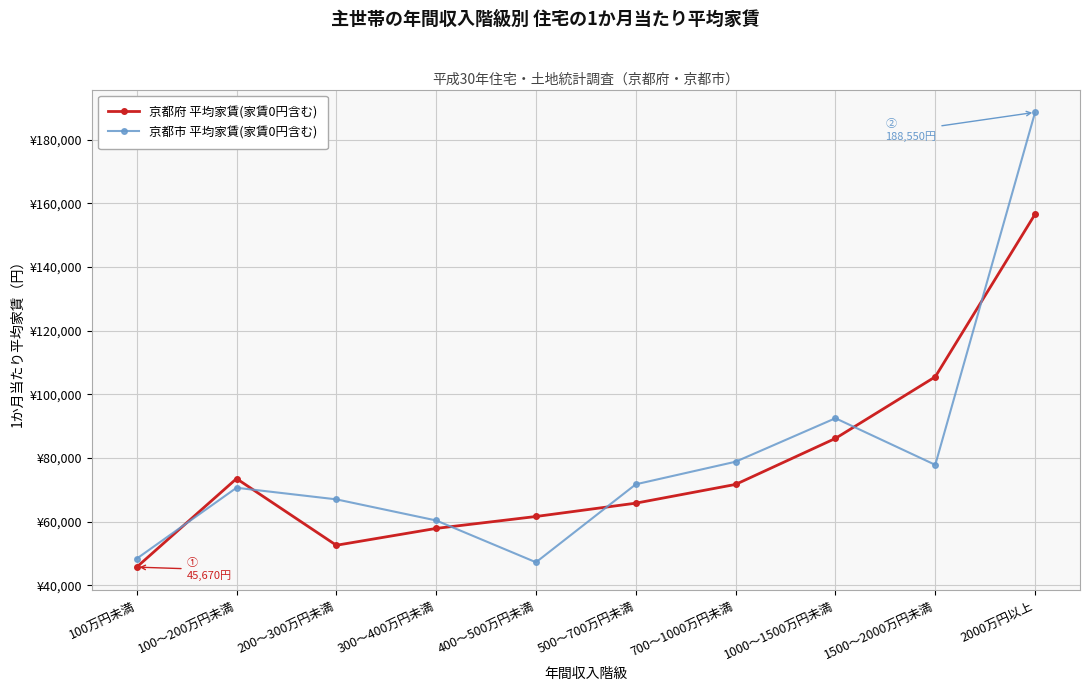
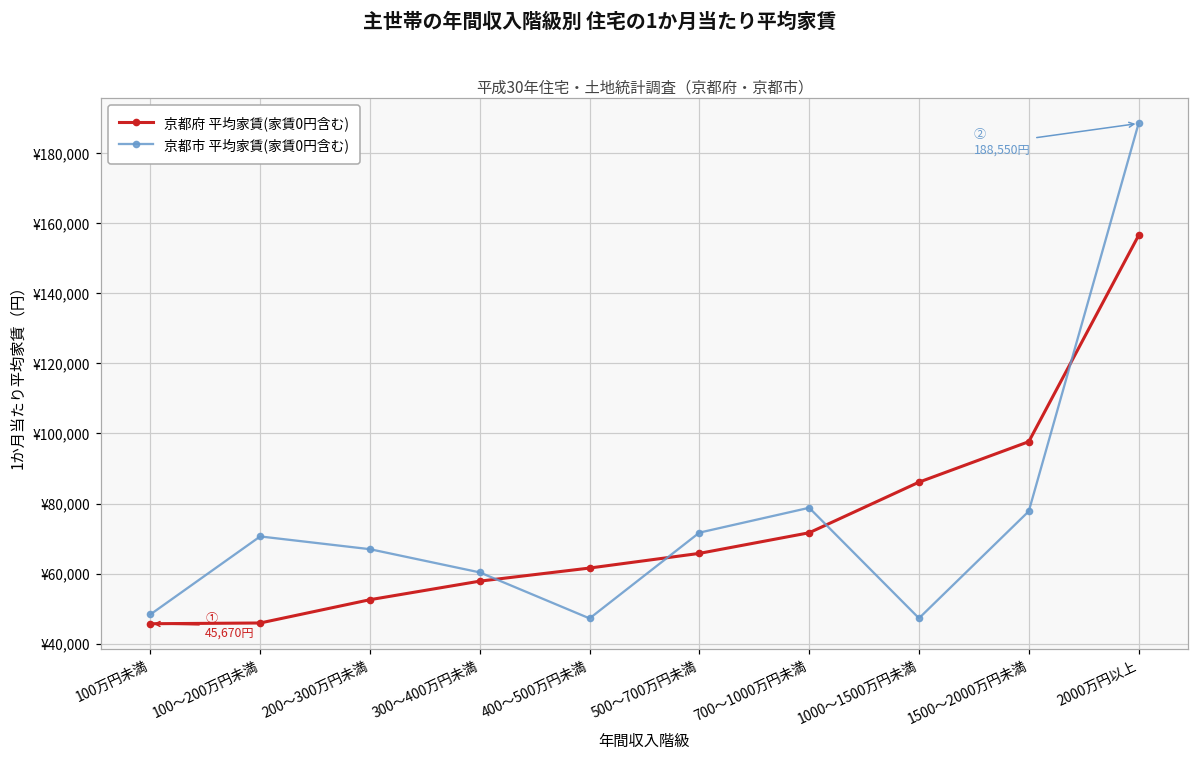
  {
    "京都府 平均家賃(家賃0円含む)": {
-     "100～200万円未満": "¥73,000",
+     "100～200万円未満": "¥46,000",
      "200～300万円未満": "¥53,000",
      "300～400万円未満": "¥58,000",
      "400～500万円未満": "¥62,000",
      "500～700万円未満": "¥66,000",
      "700～1000万円未満": "¥72,000",
      "1000～1500万円未満": "¥86,000",
-     "1500～2000万円未満": "¥105,000",
+     "1500～2000万円未満": "¥98,000",
      "2000万円以上": "¥157,000"
    },
    "京都市 平均家賃(家賃0円含む)": {
      "100～200万円未満": "¥71,000",
      "200～300万円未満": "¥67,000",
      "300～400万円未満": "¥60,000",
      "400～500万円未満": "¥47,000",
      "500～700万円未満": "¥72,000",
      "700～1000万円未満": "¥79,000",
-     "1000～1500万円未満": "¥92,000",
+     "1000～1500万円未満": "¥47,000",
      "1500～2000万円未満": "¥78,000"
    }
  }
